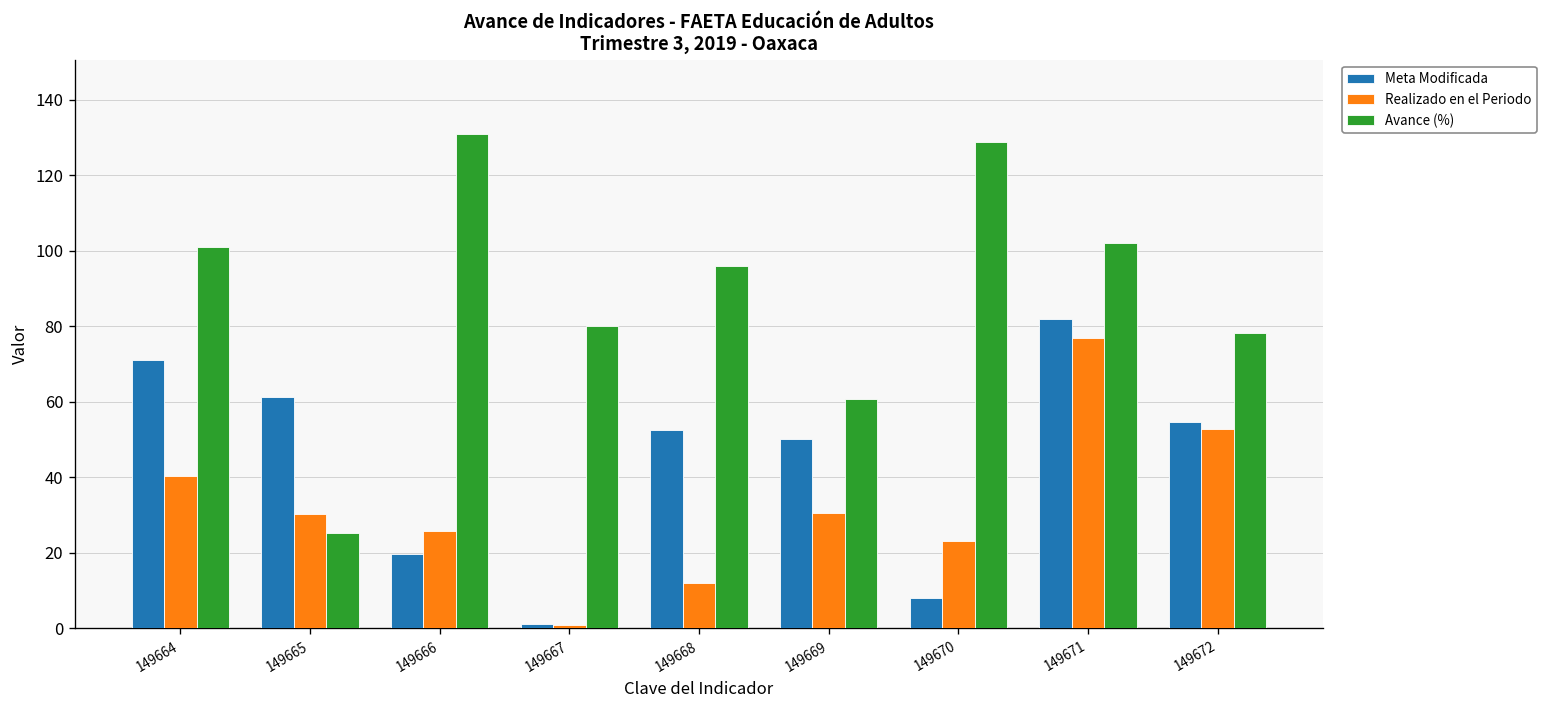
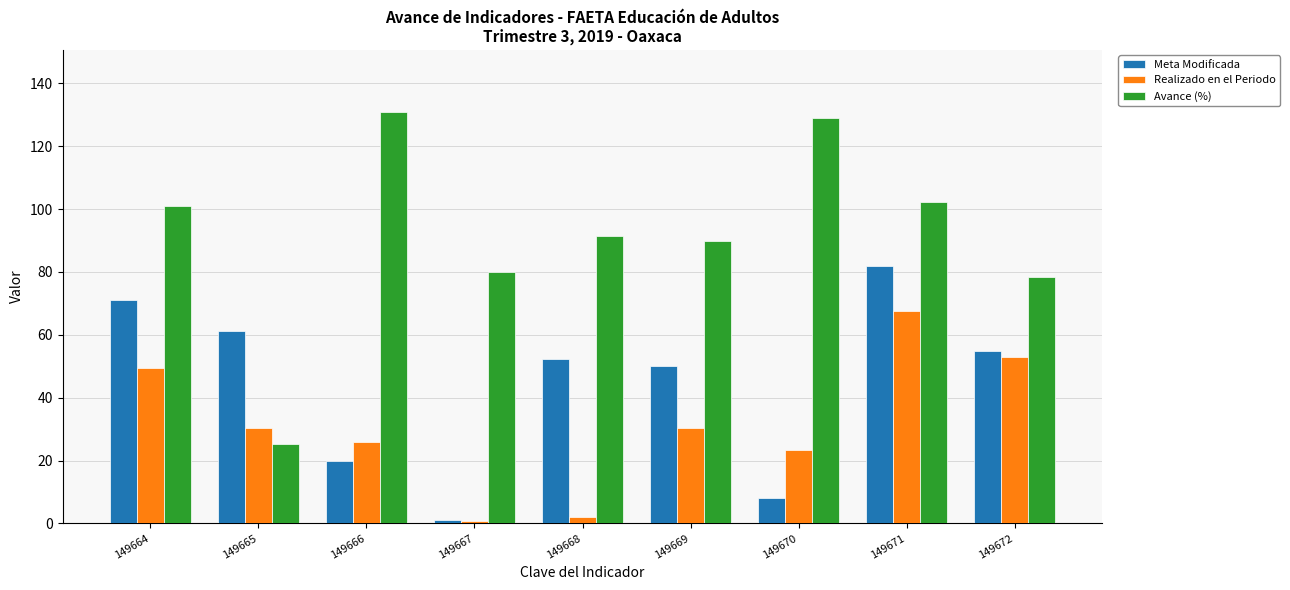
  {
    "Meta Modificada": {
      "149664": 71,
      "149665": 61,
      "149666": 20,
      "149667": 1,
      "149668": 52,
      "149669": 50,
      "149670": 8,
      "149671": 82,
      "149672": 55
    },
    "Realizado en el Periodo": {
-     "149664": 40,
+     "149664": 49,
      "149665": 30,
      "149666": 26,
      "149667": 1,
-     "149668": 12,
+     "149668": 2,
      "149669": 30,
      "149670": 23,
-     "149671": 77,
+     "149671": 68,
      "149672": 53
    },
    "Avance (%)": {
      "149664": 101,
      "149665": 25,
      "149666": 131,
      "149667": 80,
-     "149668": 96,
-     "149669": 61,
+     "149668": 92,
+     "149669": 90,
      "149670": 129,
      "149671": 102,
      "149672": 78
    }
  }
